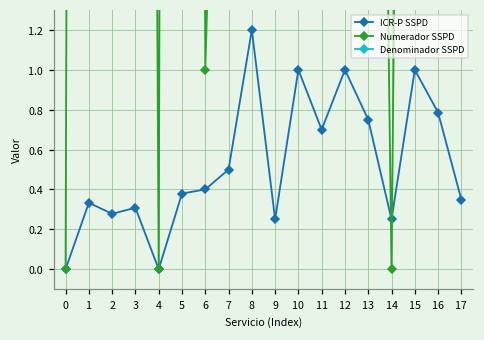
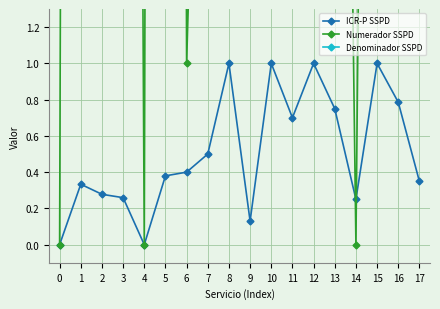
  {
    "ICR-P SSPD": {
      "1": 0.33,
      "2": 0.28,
-     "3": 0.31,
+     "3": 0.26,
      "5": 0.38,
      "6": 0.40,
      "7": 0.50,
-     "8": 1.2,
-     "9": 0.25,
+     "8": 1.0,
+     "9": 0.13,
      "10": 1.00,
      "11": 0.70,
      "12": 1.00,
      "13": 0.75,
      "14": 0.25,
      "15": 1.00,
      "16": 0.79,
      "17": 0.35
    },
    "Numerador SSPD": {
      "6": 1.00,
      "14": 0.00
    }
  }
